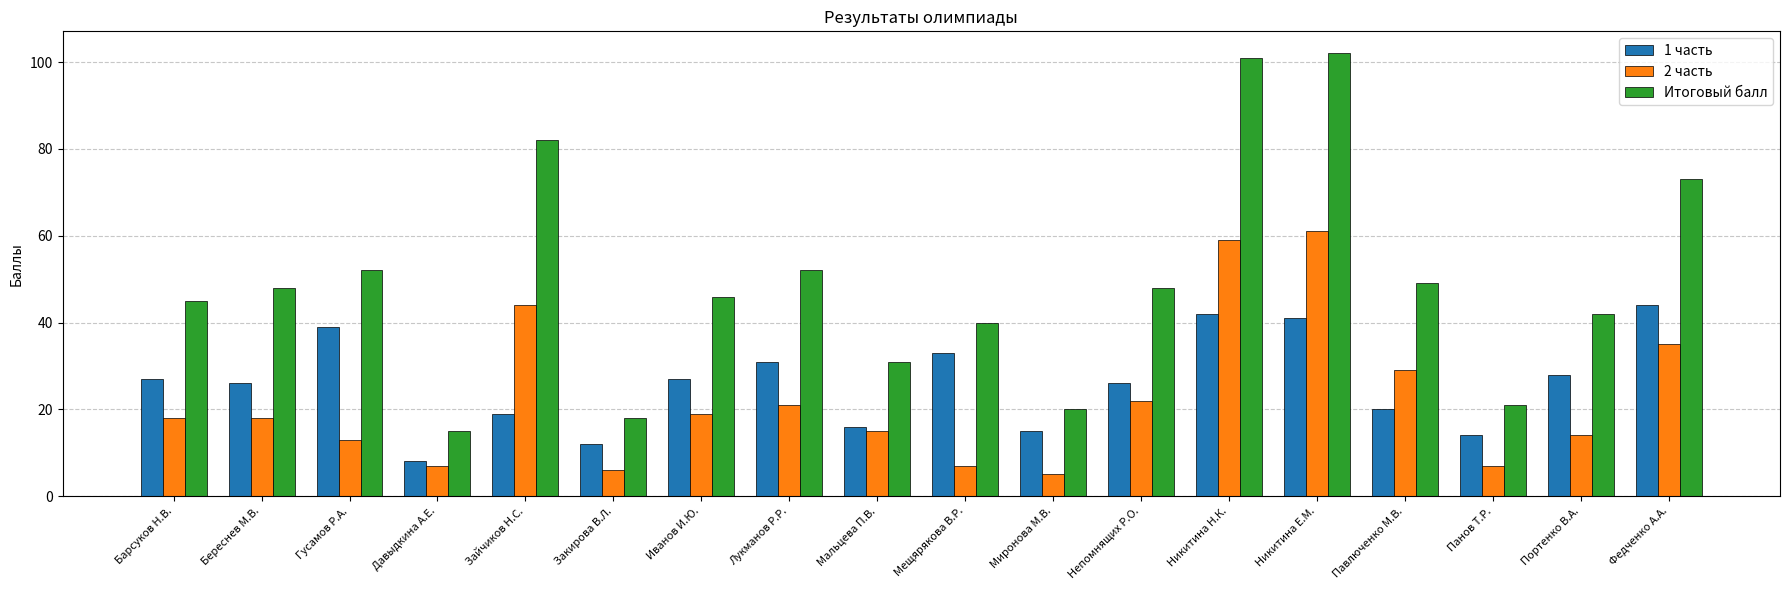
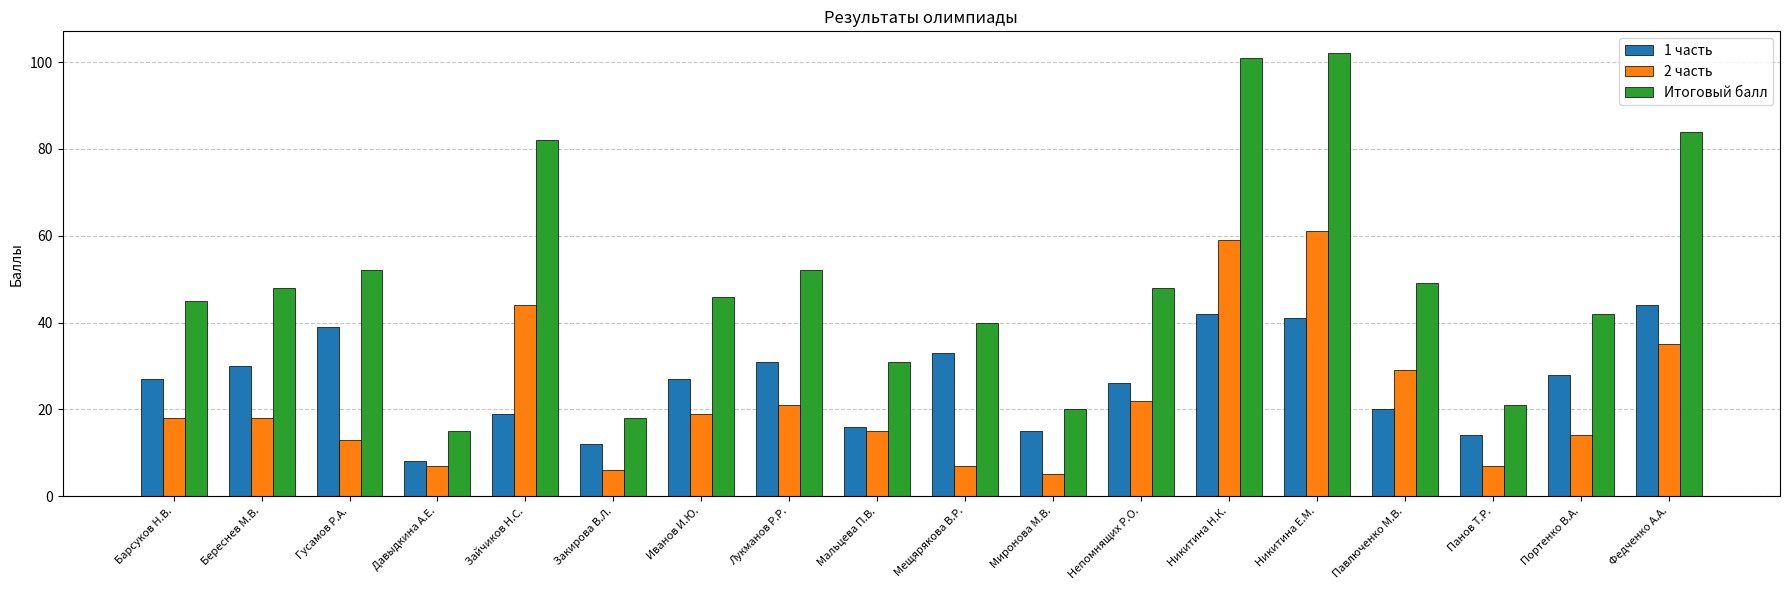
  {
    "1 часть": {
      "Барсуков Н.В.": 27,
-     "Береснев М.В.": 26,
+     "Береснев М.В.": 30,
      "Гусамов Р.А.": 39,
      "Давыдкина А.Е.": 8,
      "Зайчиков Н.С.": 19,
      "Закирова В.Л.": 12,
      "Иванов И.Ю.": 27,
      "Лукманов Р.Р.": 31,
      "Мальцева П.В.": 16,
      "Мещярякова В.Р.": 33,
      "Миронова М.В.": 15,
      "Непомнящих Р.О.": 26,
      "Никитина Н.К.": 42,
      "Никитина Е.М.": 41,
      "Павлюченко М.В.": 20,
      "Панов Т.Р.": 14,
      "Портенко В.А.": 28,
      "Федченко А.А.": 44
    },
    "2 часть": {
      "Барсуков Н.В.": 18,
      "Береснев М.В.": 18,
      "Гусамов Р.А.": 13,
      "Давыдкина А.Е.": 7,
      "Зайчиков Н.С.": 44,
      "Закирова В.Л.": 6,
      "Иванов И.Ю.": 19,
      "Лукманов Р.Р.": 21,
      "Мальцева П.В.": 15,
      "Мещярякова В.Р.": 7,
      "Миронова М.В.": 5,
      "Непомнящих Р.О.": 22,
      "Никитина Н.К.": 59,
      "Никитина Е.М.": 61,
      "Павлюченко М.В.": 29,
      "Панов Т.Р.": 7,
      "Портенко В.А.": 14,
      "Федченко А.А.": 35
    },
    "Итоговый балл": {
      "Барсуков Н.В.": 45,
      "Береснев М.В.": 48,
      "Гусамов Р.А.": 52,
      "Давыдкина А.Е.": 15,
      "Зайчиков Н.С.": 82,
      "Закирова В.Л.": 18,
      "Иванов И.Ю.": 46,
      "Лукманов Р.Р.": 52,
      "Мальцева П.В.": 31,
      "Мещярякова В.Р.": 40,
      "Миронова М.В.": 20,
      "Непомнящих Р.О.": 48,
      "Никитина Н.К.": 101,
      "Никитина Е.М.": 102,
      "Павлюченко М.В.": 49,
      "Панов Т.Р.": 21,
      "Портенко В.А.": 42,
-     "Федченко А.А.": 73
+     "Федченко А.А.": 84
    }
  }
